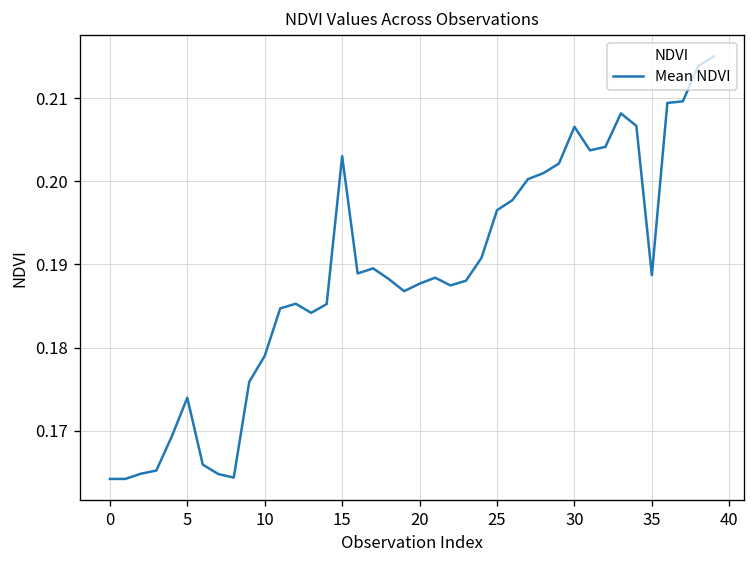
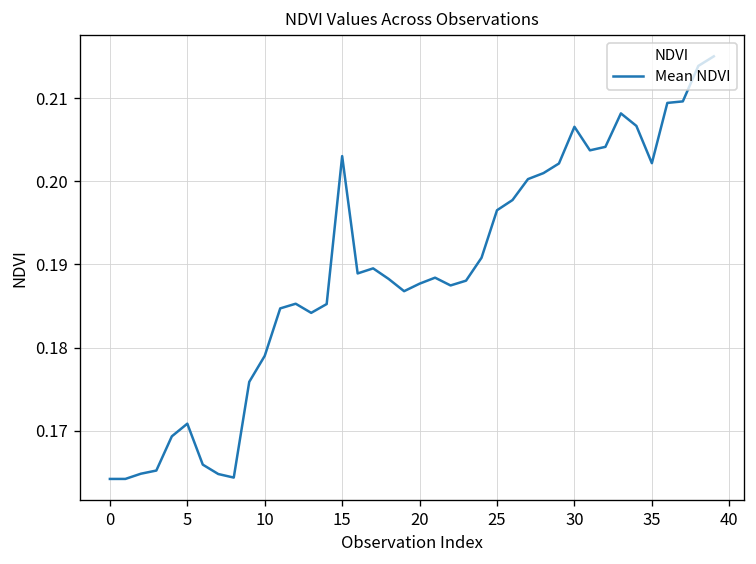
  {
    "0": 0.164,
-   "5": 0.174,
+   "5": 0.171,
    "10": 0.179,
    "15": 0.203,
    "20": 0.188,
    "25": 0.197,
    "30": 0.207,
-   "35": 0.189
+   "35": 0.202
  }
